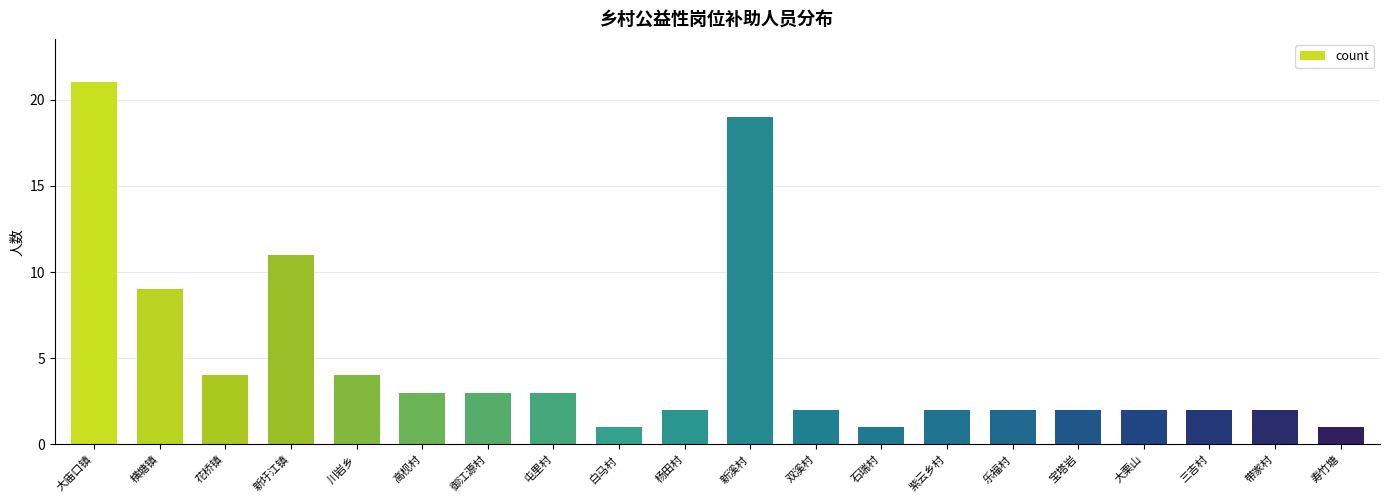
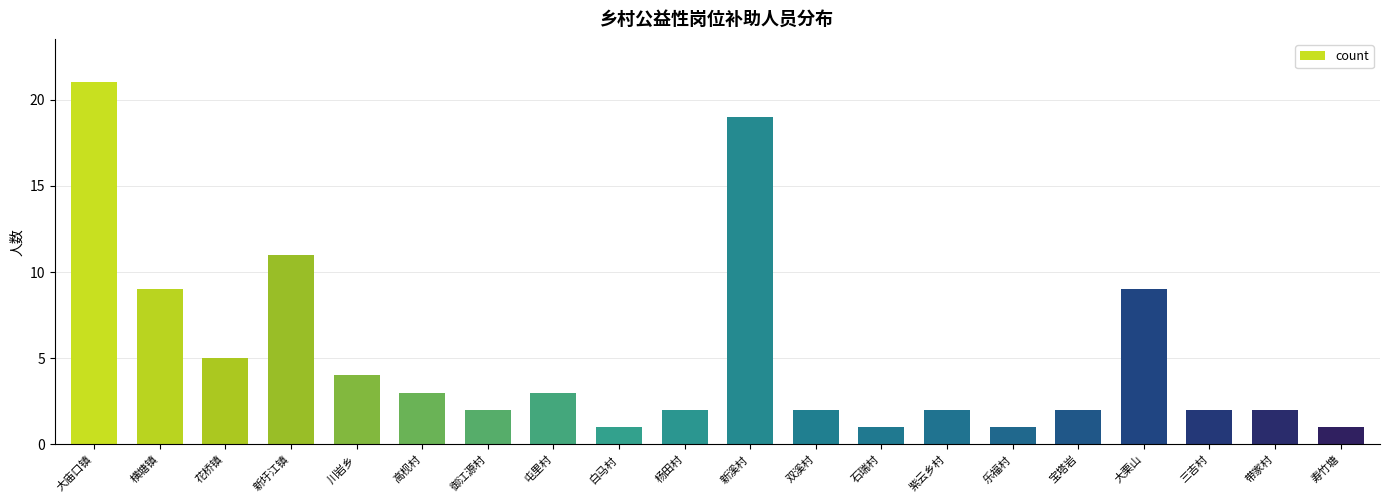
  {
    "大庙口镇": 21,
    "横塘镇": 9,
-   "花桥镇": 4,
+   "花桥镇": 5,
    "新圩江镇": 11,
    "川岩乡": 4,
    "高枧村": 3,
-   "御江源村": 3,
+   "御江源村": 2,
    "屯里村": 3,
    "白马村": 1,
    "杨田村": 2,
    "新溪村": 19,
    "双溪村": 2,
    "石瑞村": 1,
    "紫云乡村": 2,
-   "乐福村": 2,
+   "乐福村": 1,
    "宝塔岩": 2,
-   "大栗山": 2,
+   "大栗山": 9,
    "三吉村": 2,
    "带家村": 2,
    "寿竹塘": 1
  }
